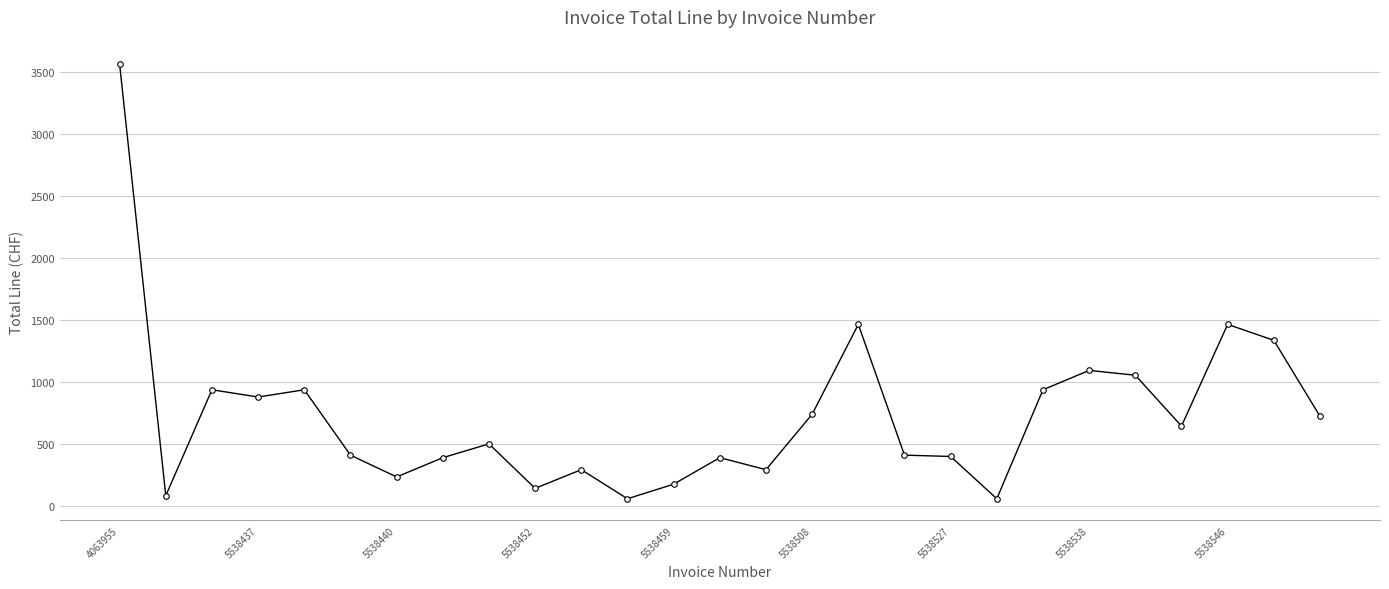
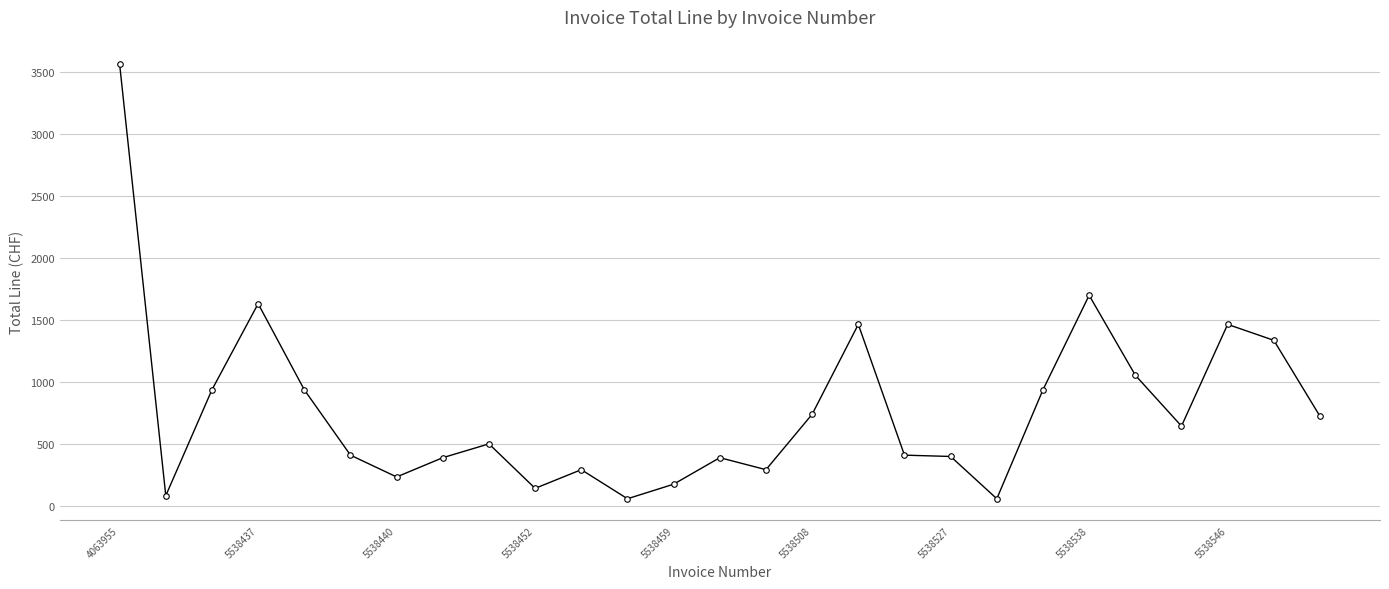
  {
    "4063955": 3560,
-   "5538437": 880,
+   "5538437": 1630,
    "5538440": 230,
    "5538452": 140,
    "5538459": 180,
    "5538508": 740,
    "5538527": 400,
-   "5538538": 1090,
+   "5538538": 1700,
    "5538546": 1470
  }
